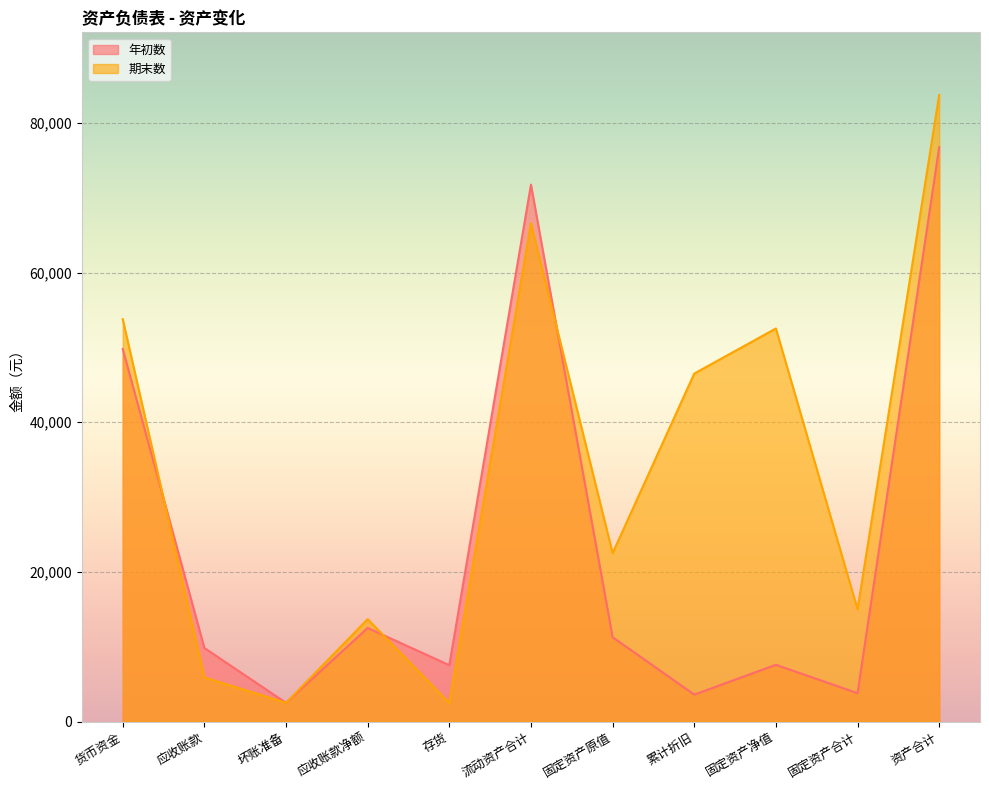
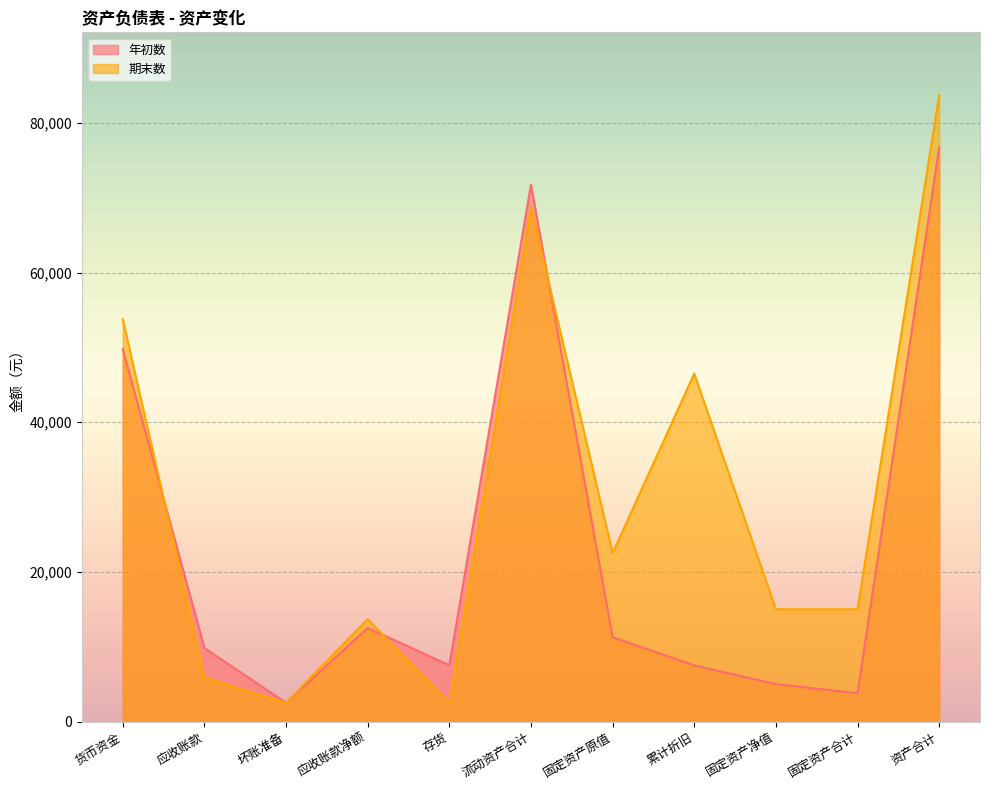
  {
    "年初数": {
      "货币资金": "50,000",
      "应收账款": "10,000",
      "应收账款净额": "13,000",
      "存货": "8,000",
      "流动资产合计": "72,000",
      "固定资产原值": "11,000",
-     "累计折旧": "4,000",
-     "固定资产净值": "8,000",
+     "累计折旧": "8,000",
+     "固定资产净值": "5,000",
      "固定资产合计": "4,000",
      "资产合计": "77,000"
    },
    "期末数": {
      "货币资金": "54,000",
      "应收账款": "6,000",
      "应收账款净额": "14,000",
      "存货": "2,000",
-     "流动资产合计": "67,000",
+     "流动资产合计": "69,000",
      "固定资产原值": "23,000",
      "累计折旧": "47,000",
-     "固定资产净值": "53,000",
+     "固定资产净值": "15,000",
      "固定资产合计": "15,000",
      "资产合计": "84,000"
    }
  }
